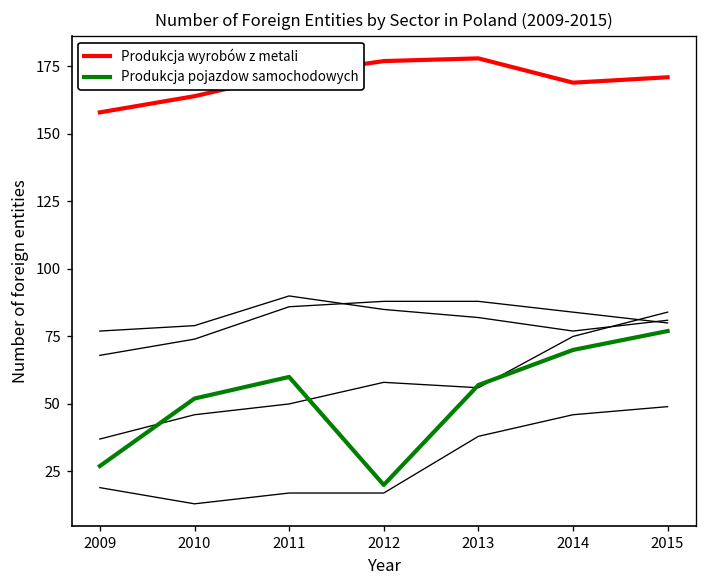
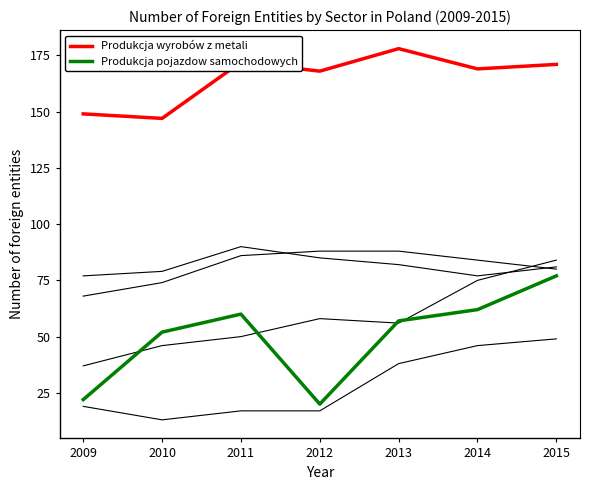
  {
    "Produkcja wyrobów z metali": {
-     "2009": 158,
-     "2010": 164,
-     "2012": 177,
+     "2009": 149,
+     "2010": 147,
+     "2012": 168,
      "2013": 178,
      "2014": 169,
      "2015": 171
    },
    "Produkcja pojazdow samochodowych": {
-     "2009": 27,
+     "2009": 22,
      "2010": 52,
      "2011": 60,
      "2012": 20,
-     "2014": 70,
+     "2014": 62,
      "2015": 77
    }
  }
